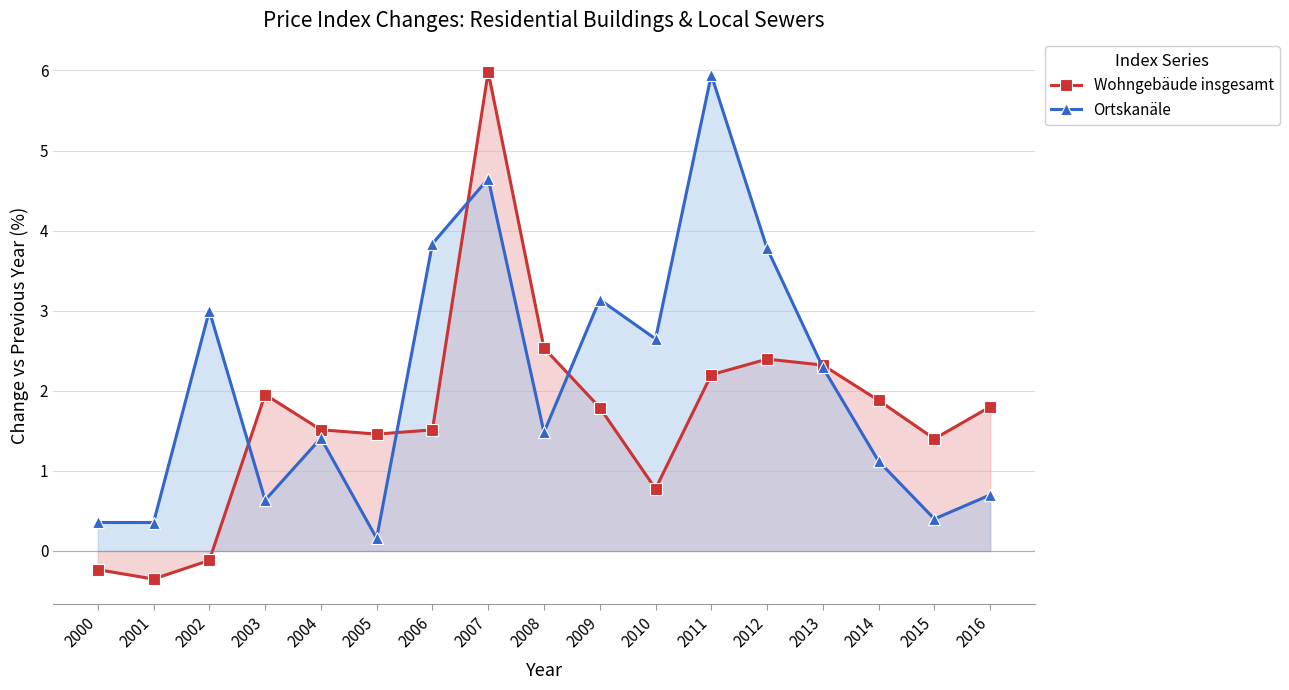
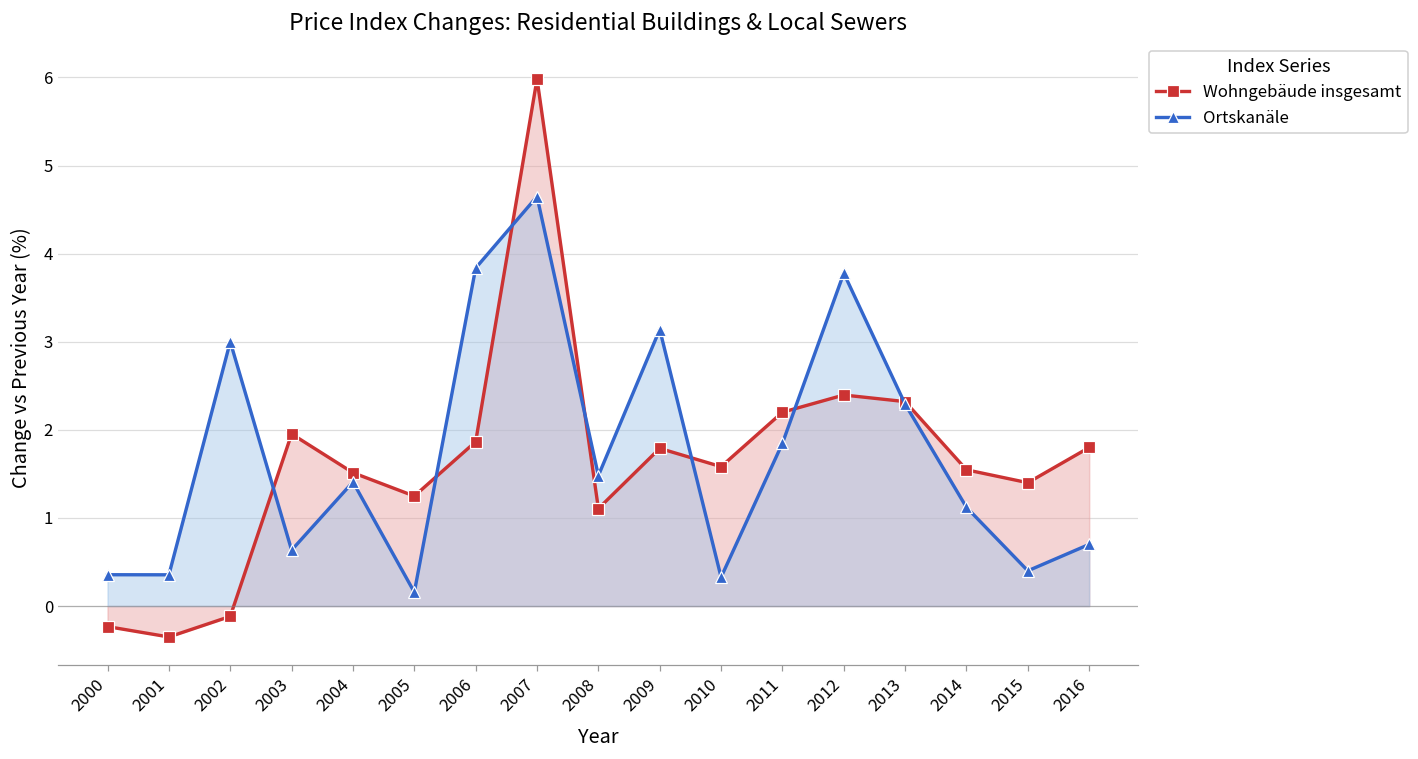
  {
    "Wohngebäude insgesamt": {
      "2000": -0.2,
      "2001": -0.4,
      "2002": -0.1,
-     "2005": 1.5,
-     "2006": 1.5,
-     "2008": 2.5,
-     "2010": 0.8,
-     "2014": 1.9
+     "2005": 1.2,
+     "2006": 1.9,
+     "2008": 1.1,
+     "2010": 1.6,
+     "2014": 1.5
    },
    "Ortskanäle": {
      "2000": 0.4,
      "2001": 0.4,
      "2002": 3.0,
      "2003": 0.6,
      "2004": 1.4,
      "2005": 0.2,
      "2006": 3.8,
      "2007": 4.6,
      "2008": 1.5,
      "2009": 3.1,
-     "2010": 2.6,
-     "2011": 5.9,
+     "2010": 0.3,
+     "2011": 1.8,
      "2012": 3.8,
      "2014": 1.1,
      "2015": 0.4,
      "2016": 0.7
    }
  }
